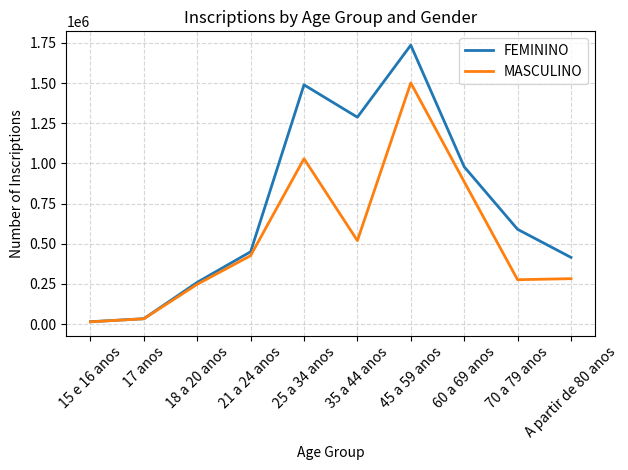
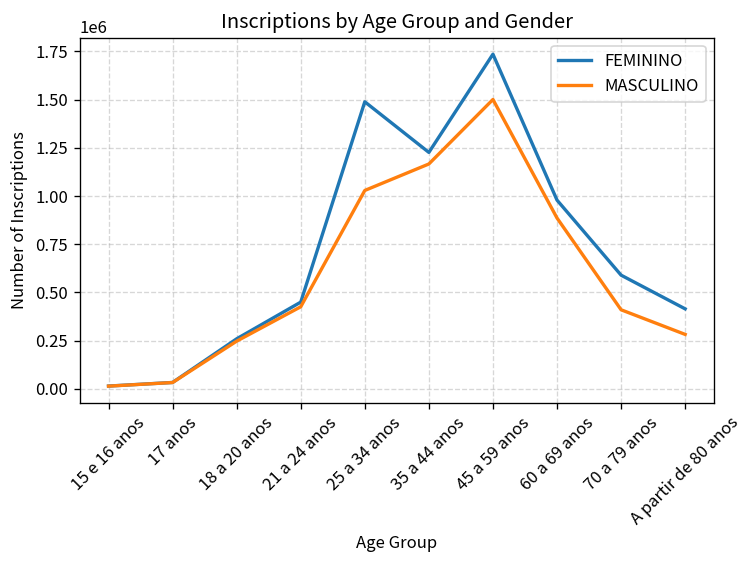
  {
    "FEMININO": {
      "21 a 24 anos": 450000,
      "25 a 34 anos": 1490000,
-     "35 a 44 anos": 1290000,
+     "35 a 44 anos": 1230000,
      "45 a 59 anos": 1740000,
      "60 a 69 anos": 980000,
      "70 a 79 anos": 590000,
      "A partir de 80 anos": 410000
    },
    "MASCULINO": {
      "21 a 24 anos": 430000,
      "25 a 34 anos": 1030000,
-     "35 a 44 anos": 520000,
+     "35 a 44 anos": 1170000,
      "45 a 59 anos": 1500000,
      "60 a 69 anos": 890000,
-     "70 a 79 anos": 280000,
+     "70 a 79 anos": 410000,
      "A partir de 80 anos": 280000
    }
  }
